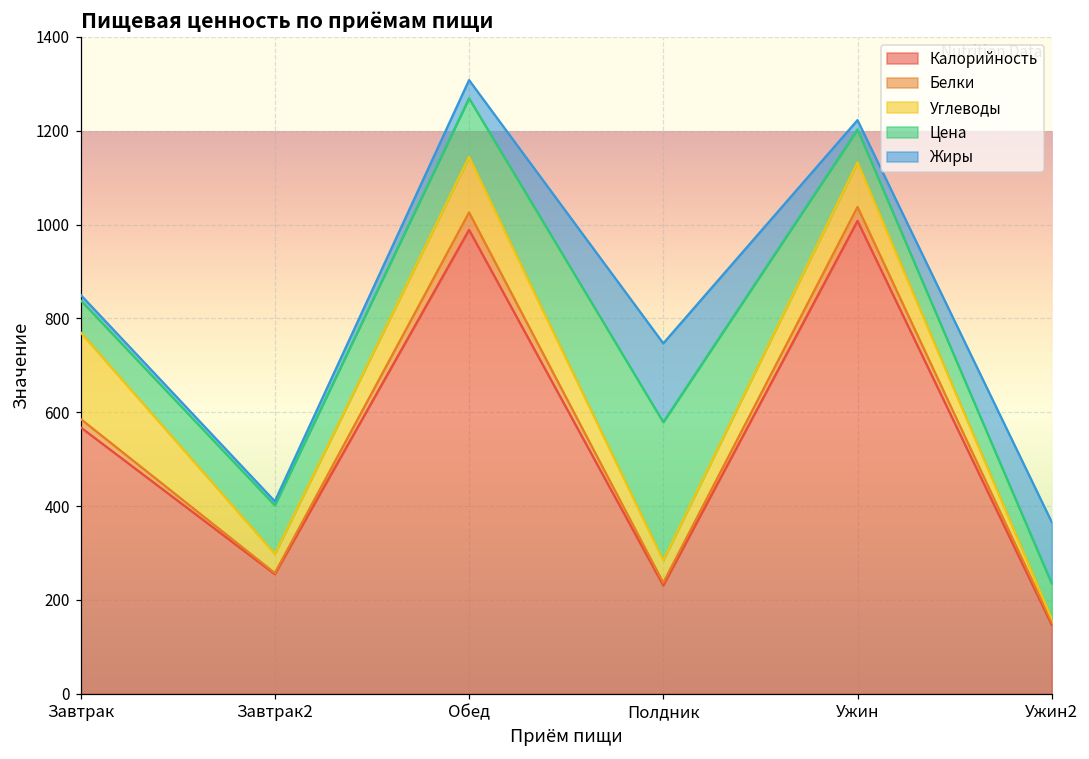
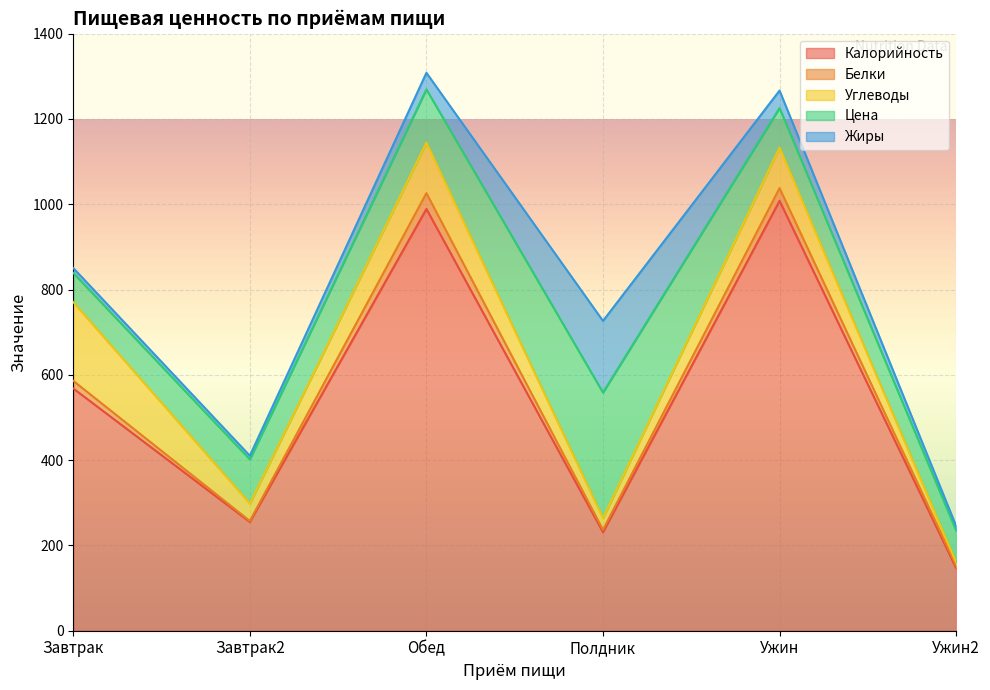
  {
    "Углеводы": {
      "Завтрак": 180,
      "Завтрак2": 40,
      "Обед": 120,
-     "Полдник": 50,
+     "Полдник": 30,
      "Ужин": 100,
      "Ужин2": 10
    },
    "Цена": {
      "Завтрак": 70,
      "Завтрак2": 100,
      "Обед": 120,
      "Полдник": 290,
-     "Ужин": 70,
+     "Ужин": 90,
      "Ужин2": 70
    },
    "Жиры": {
      "Завтрак": 10,
      "Завтрак2": 10,
      "Обед": 40,
      "Полдник": 170,
-     "Ужин": 20,
-     "Ужин2": 130
+     "Ужин": 40,
+     "Ужин2": 10
    }
  }
